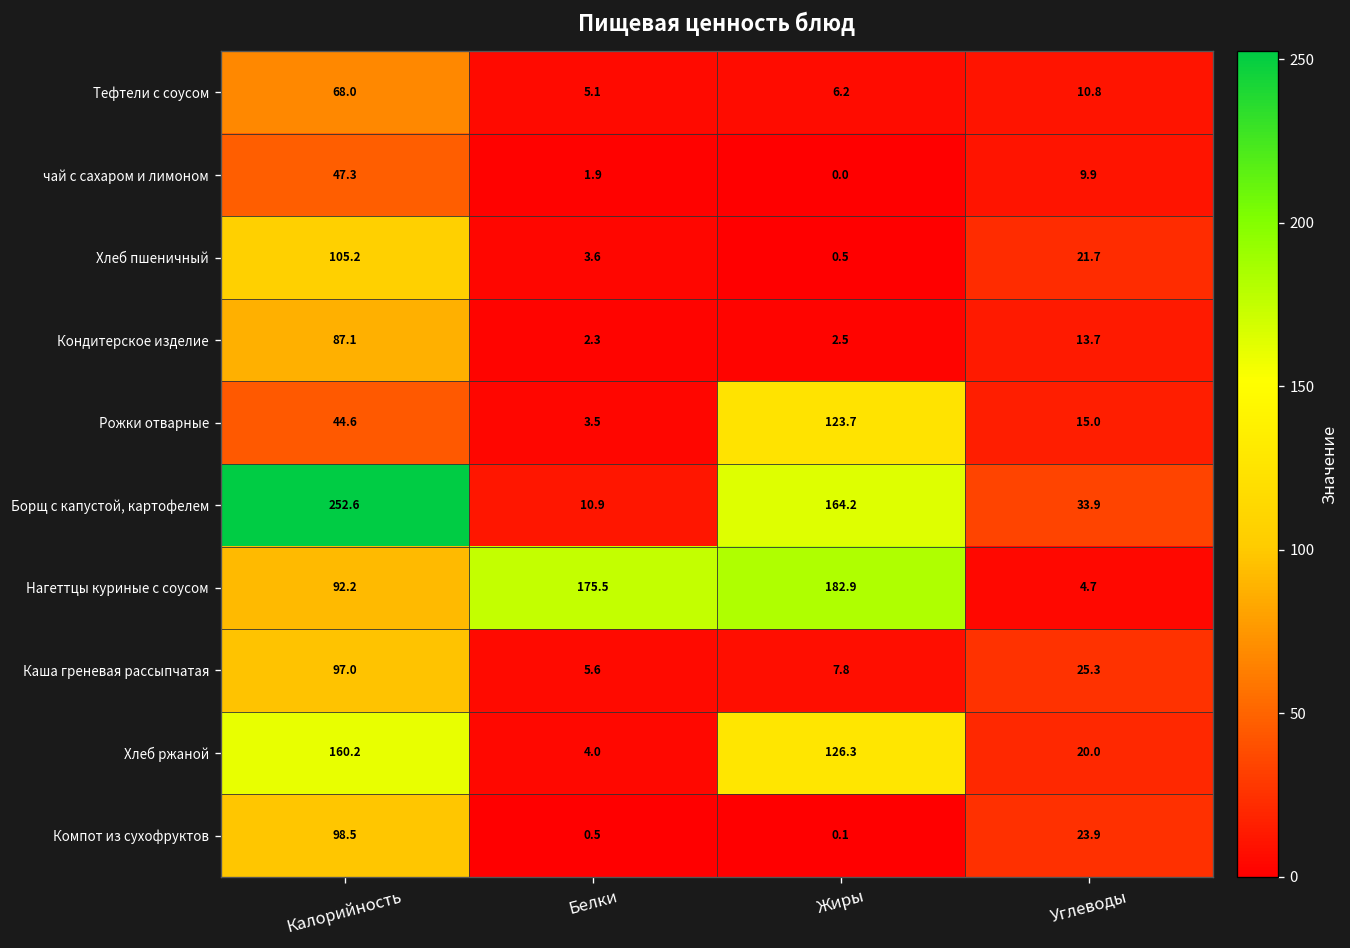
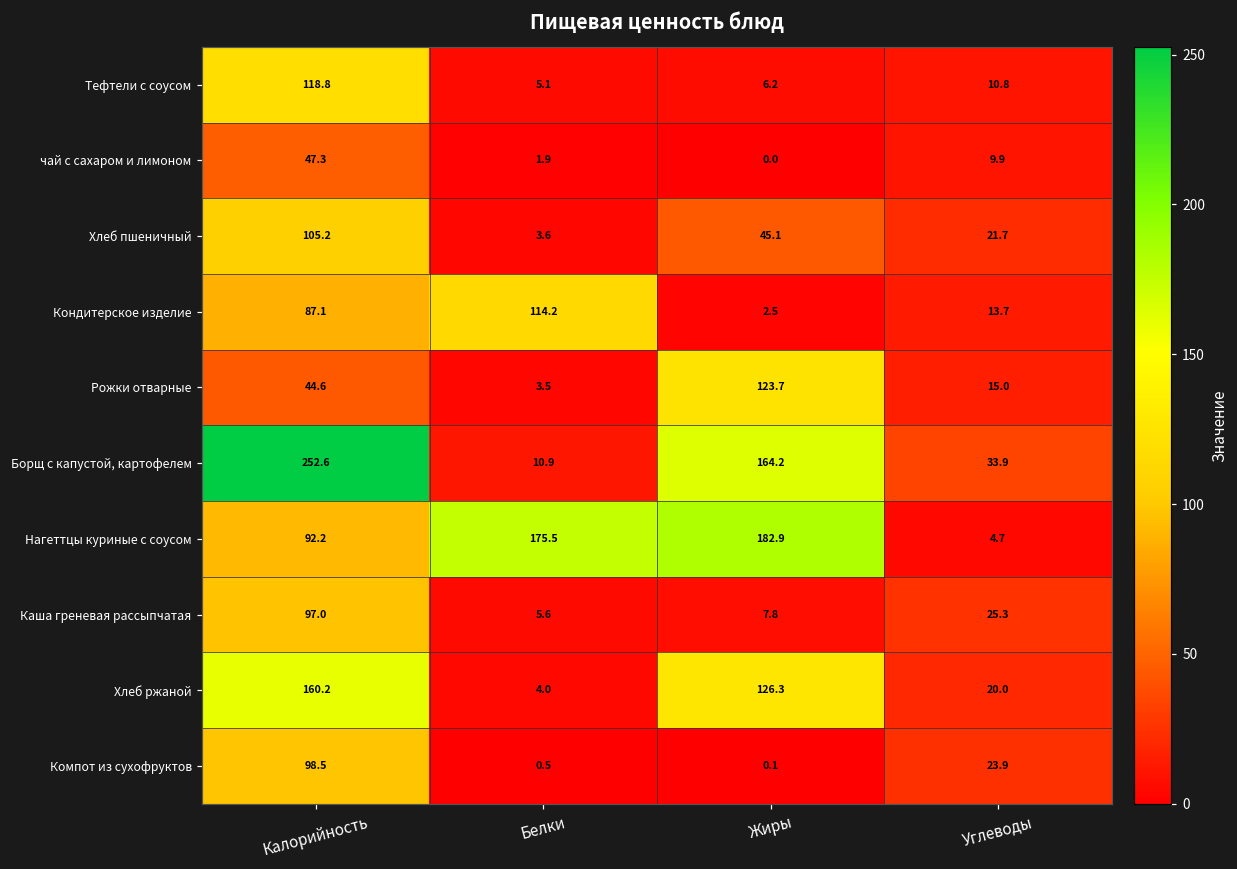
  {
    "Тефтели с соусом": {
-     "Калорийность": 68.0,
+     "Калорийность": 118.8,
      "Белки": 5.1,
      "Жиры": 6.2,
      "Углеводы": 10.8
    },
    "чай с сахаром и лимоном": {
      "Калорийность": 47.3,
      "Белки": 1.9,
      "Жиры": 0.0,
      "Углеводы": 9.9
    },
    "Хлеб пшеничный": {
      "Калорийность": 105.2,
      "Белки": 3.6,
-     "Жиры": 0.5,
+     "Жиры": 45.1,
      "Углеводы": 21.7
    },
    "Кондитерское изделие": {
      "Калорийность": 87.1,
-     "Белки": 2.3,
+     "Белки": 114.2,
      "Жиры": 2.5,
      "Углеводы": 13.7
    },
    "Рожки отварные": {
      "Калорийность": 44.6,
      "Белки": 3.5,
      "Жиры": 123.7,
      "Углеводы": 15.0
    },
    "Борщ с капустой, картофелем": {
      "Калорийность": 252.6,
      "Белки": 10.9,
      "Жиры": 164.2,
      "Углеводы": 33.9
    },
    "Нагеттцы куриные с соусом": {
      "Калорийность": 92.2,
      "Белки": 175.5,
      "Жиры": 182.9,
      "Углеводы": 4.7
    },
    "Каша греневая рассыпчатая": {
      "Калорийность": 97.0,
      "Белки": 5.6,
      "Жиры": 7.8,
      "Углеводы": 25.3
    },
    "Хлеб ржаной": {
      "Калорийность": 160.2,
      "Белки": 4.0,
      "Жиры": 126.3,
      "Углеводы": 20.0
    },
    "Компот из сухофруктов": {
      "Калорийность": 98.5,
      "Белки": 0.5,
      "Жиры": 0.1,
      "Углеводы": 23.9
    }
  }
